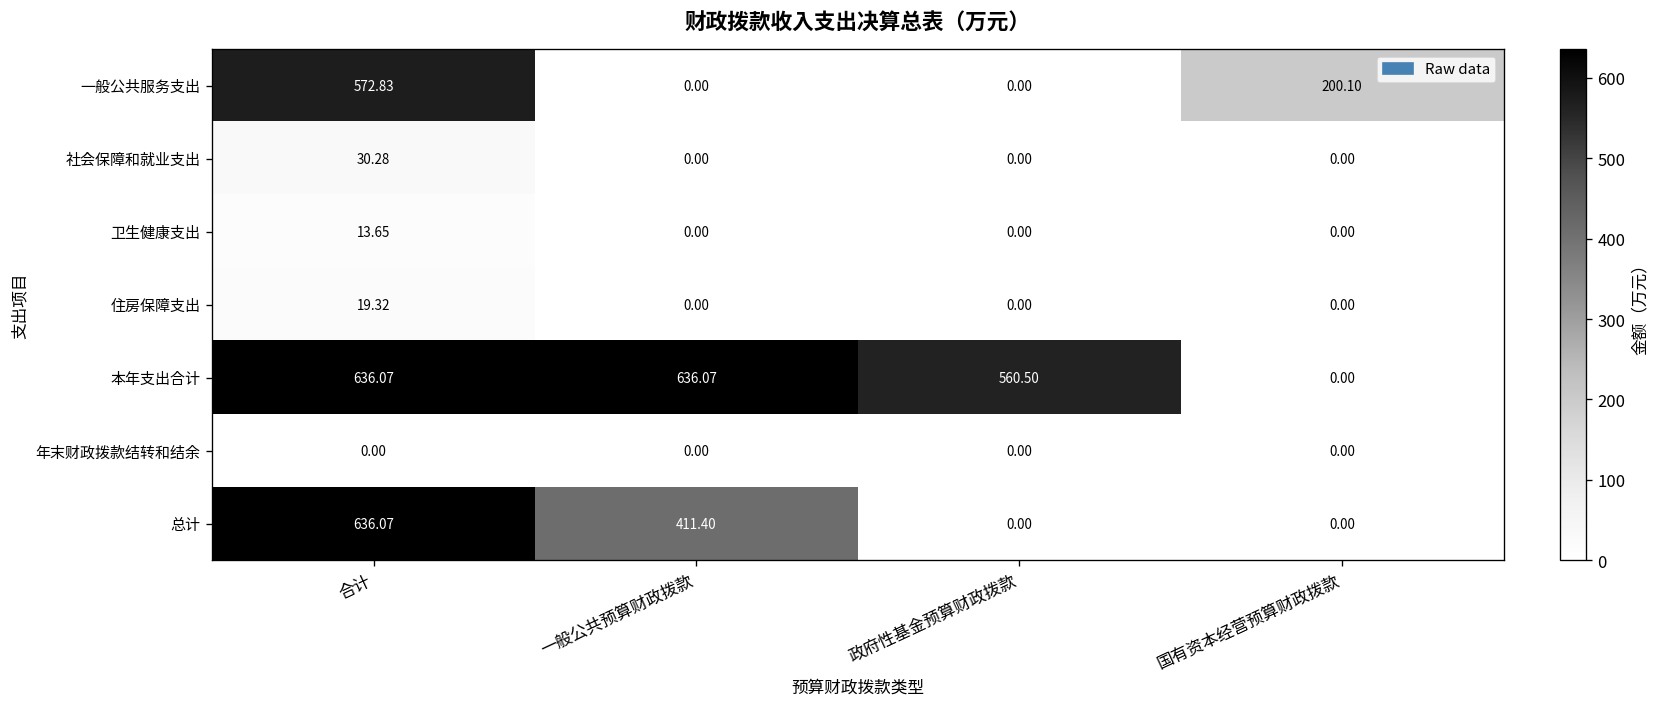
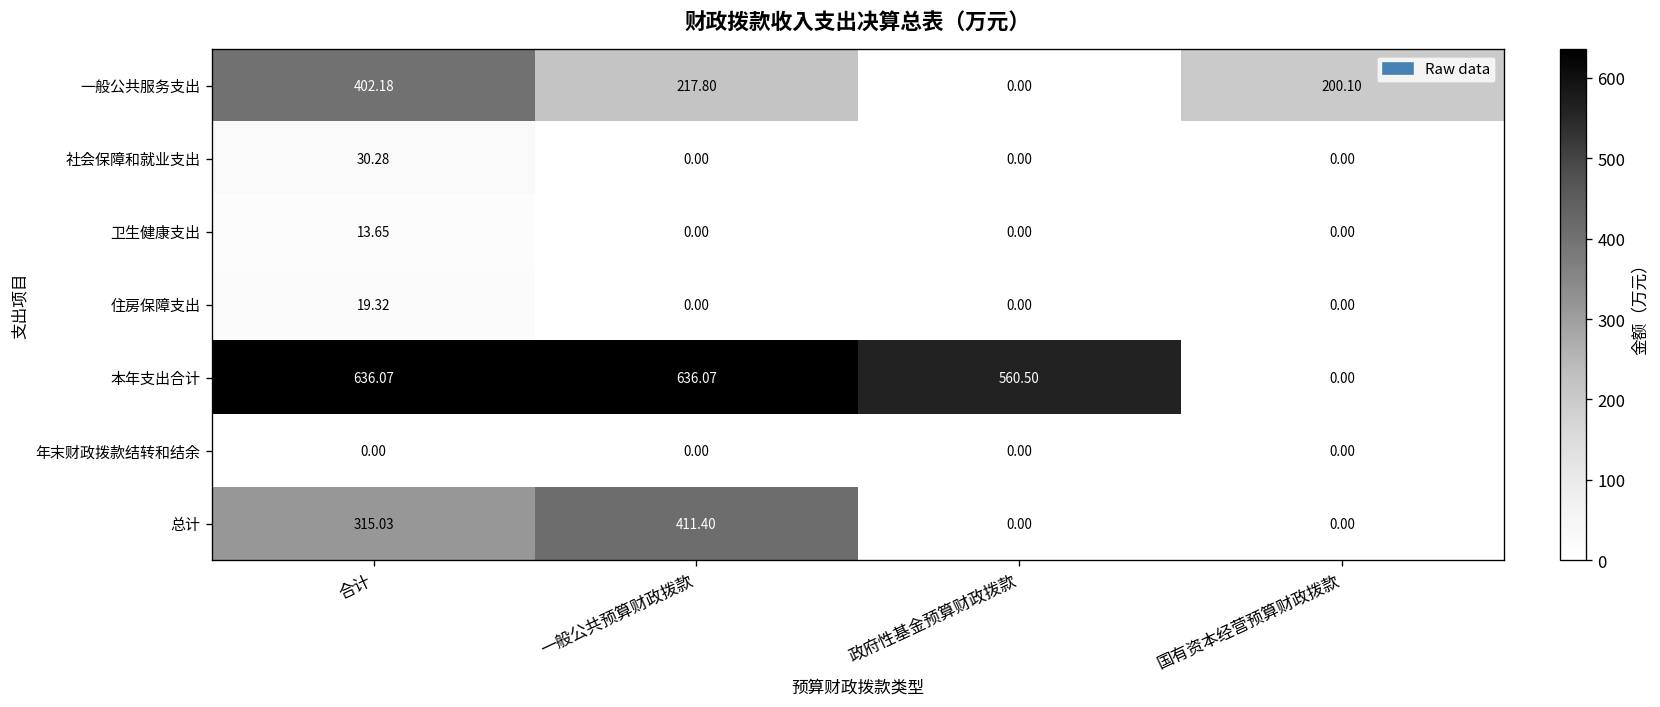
  {
    "一般公共服务支出": {
-     "合计": 572.83,
-     "一般公共预算财政拨款": 0.00,
+     "合计": 402.18,
+     "一般公共预算财政拨款": 217.80,
      "政府性基金预算财政拨款": 0.00,
      "国有资本经营预算财政拨款": 200.10
    },
    "社会保障和就业支出": {
      "合计": 30.28,
      "一般公共预算财政拨款": 0.00,
      "政府性基金预算财政拨款": 0.00,
      "国有资本经营预算财政拨款": 0.00
    },
    "卫生健康支出": {
      "合计": 13.65,
      "一般公共预算财政拨款": 0.00,
      "政府性基金预算财政拨款": 0.00,
      "国有资本经营预算财政拨款": 0.00
    },
    "住房保障支出": {
      "合计": 19.32,
      "一般公共预算财政拨款": 0.00,
      "政府性基金预算财政拨款": 0.00,
      "国有资本经营预算财政拨款": 0.00
    },
    "本年支出合计": {
      "合计": 636.07,
      "一般公共预算财政拨款": 636.07,
      "政府性基金预算财政拨款": 560.50,
      "国有资本经营预算财政拨款": 0.00
    },
    "年末财政拨款结转和结余": {
      "合计": 0.00,
      "一般公共预算财政拨款": 0.00,
      "政府性基金预算财政拨款": 0.00,
      "国有资本经营预算财政拨款": 0.00
    },
    "总计": {
-     "合计": 636.07,
+     "合计": 315.03,
      "一般公共预算财政拨款": 411.40,
      "政府性基金预算财政拨款": 0.00,
      "国有资本经营预算财政拨款": 0.00
    }
  }
